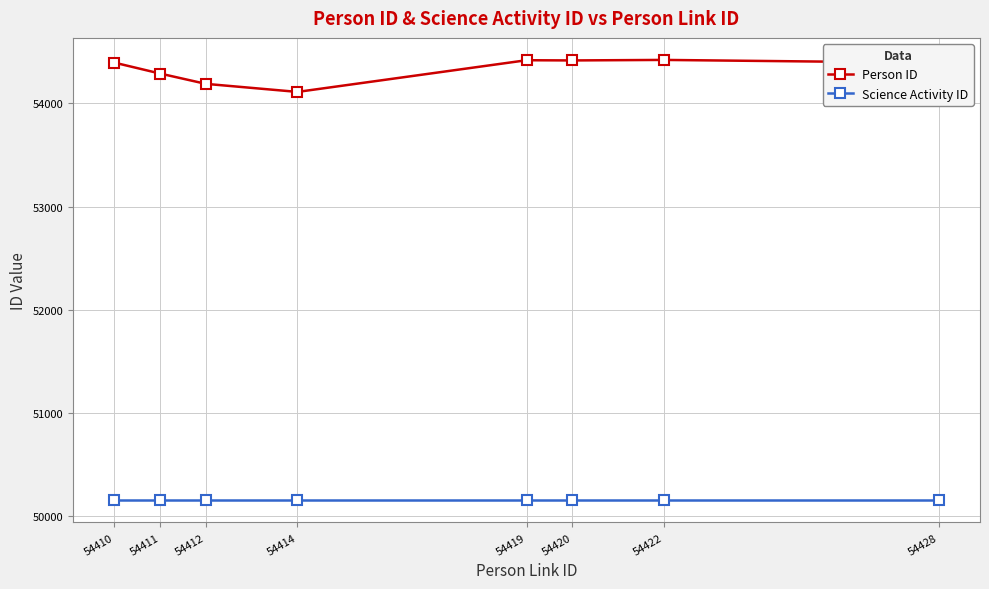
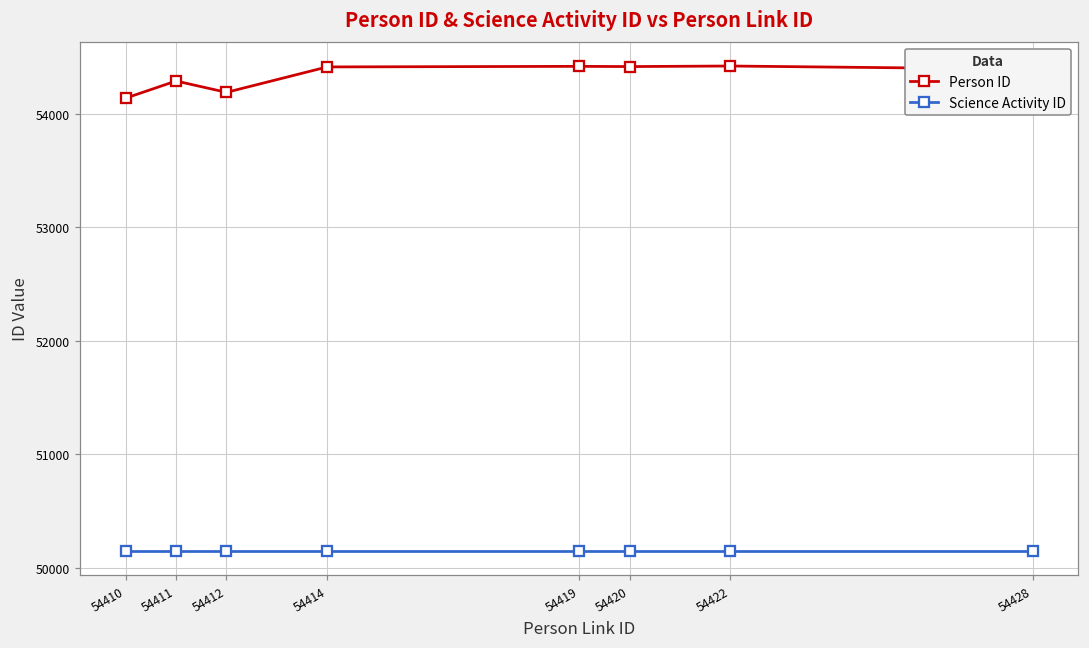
  {
    "Person ID": {
-     "54410": 54400,
+     "54410": 54140,
      "54411": 54290,
      "54412": 54190,
-     "54414": 54110,
+     "54414": 54410,
      "54419": 54420,
      "54420": 54420,
      "54422": 54420
    },
    "Science Activity ID": {
      "54410": 50150,
      "54411": 50150,
      "54412": 50150,
      "54414": 50150,
      "54419": 50150,
      "54420": 50150,
      "54422": 50150,
      "54428": 50150
    }
  }
